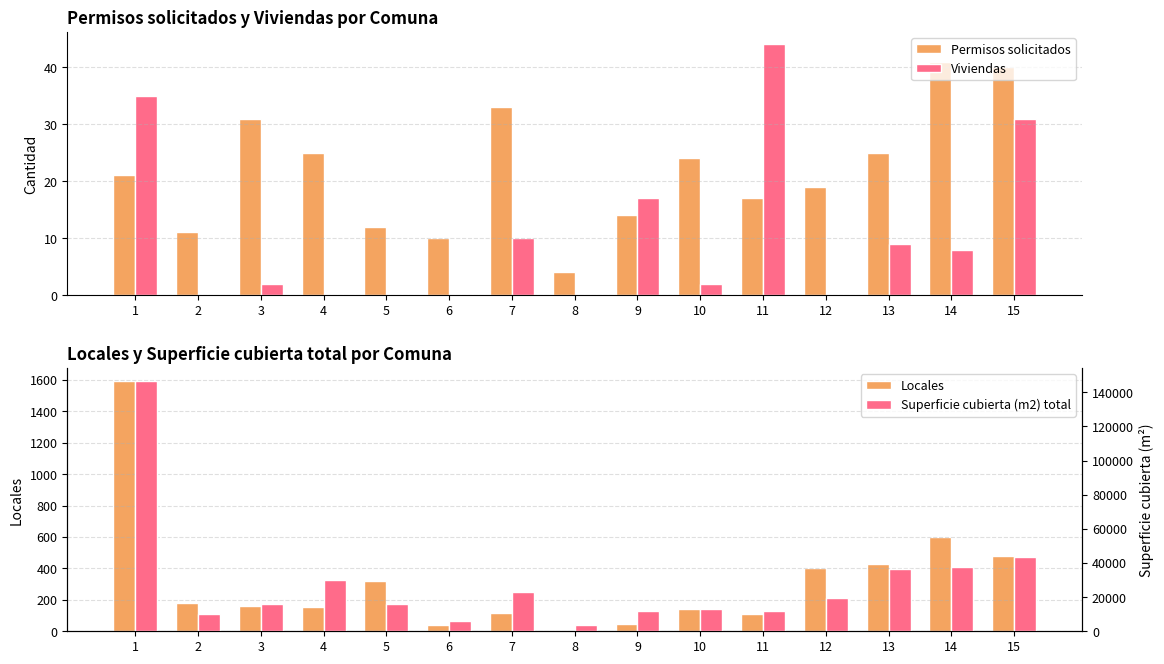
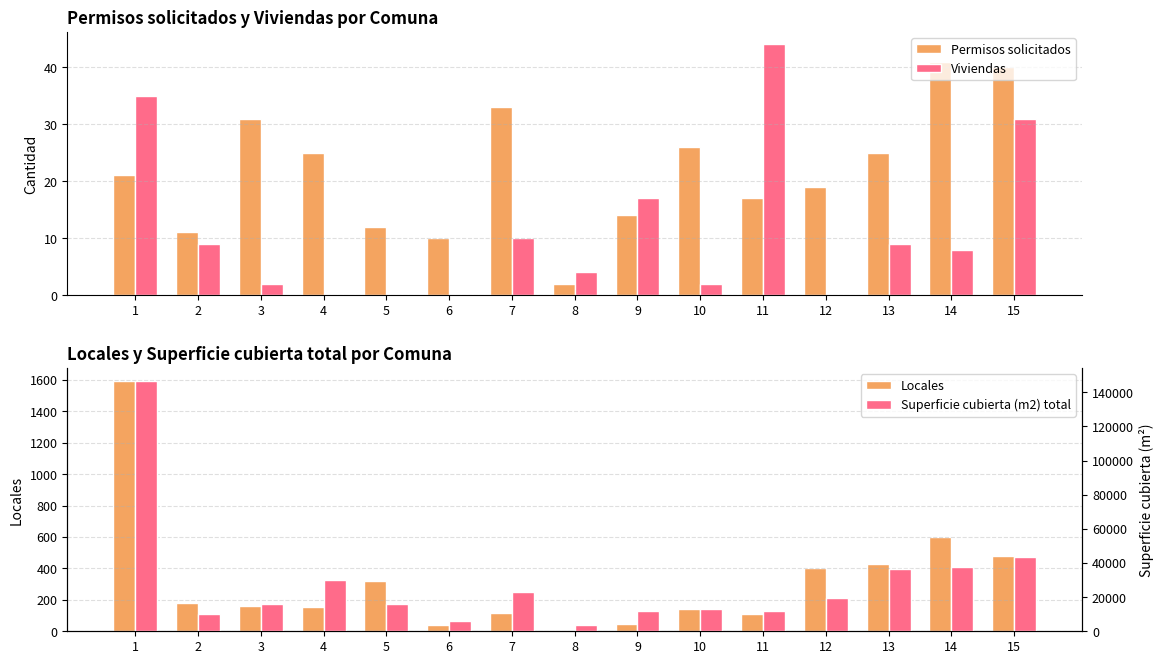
  {
    "Permisos solicitados y Viviendas por Comuna": {
      "Permisos solicitados": {
        "1": 21,
        "2": 11,
        "3": 31,
        "4": 25,
        "5": 12,
        "6": 10,
        "7": 33,
-       "8": 4,
+       "8": 2,
        "9": 14,
-       "10": 24,
+       "10": 26,
        "11": 17,
        "12": 19,
        "13": 25
      },
      "Viviendas": {
        "1": 35,
-       "2": 0,
+       "2": 9,
        "3": 2,
        "4": 0,
        "5": 0,
        "6": 0,
        "7": 10,
-       "8": 0,
+       "8": 4,
        "9": 17,
        "10": 2,
        "11": 44,
        "12": 0,
        "13": 9,
        "14": 8,
        "15": 31
      }
    }
  }
